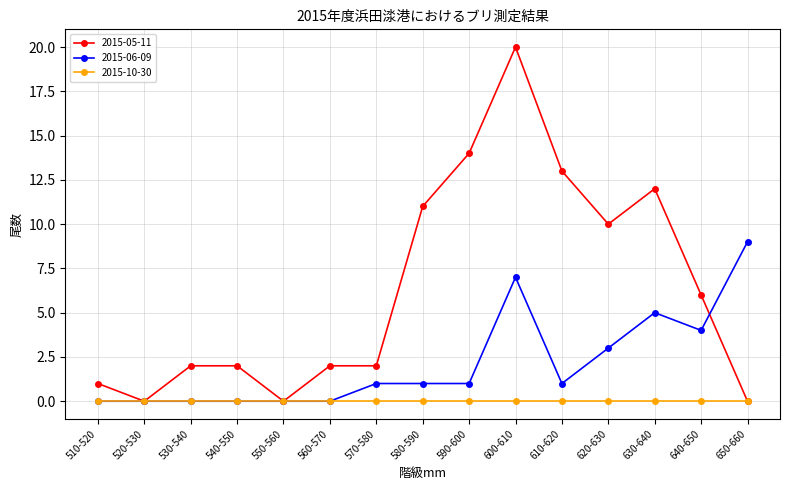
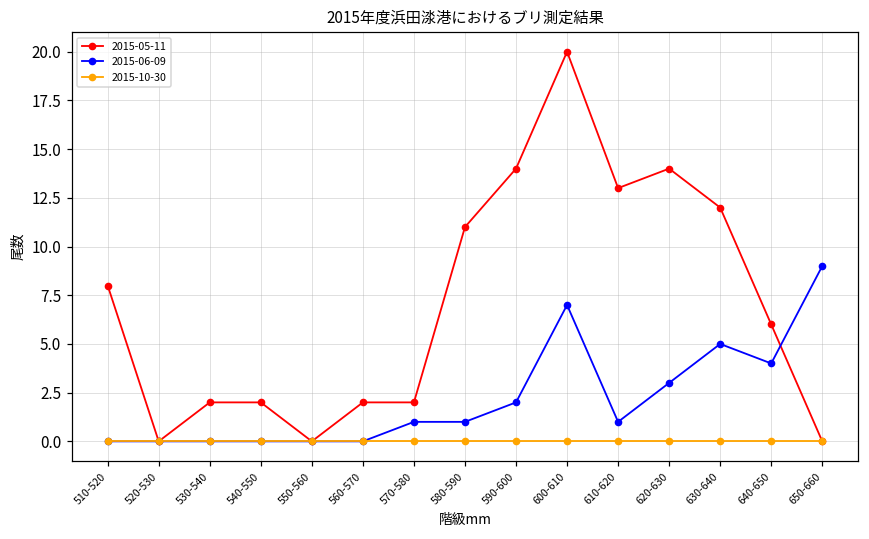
  {
    "2015-05-11": {
-     "510-520": 1,
+     "510-520": 8,
      "530-540": 2,
      "540-550": 2,
      "560-570": 2,
      "570-580": 2,
      "580-590": 11,
      "590-600": 14,
      "600-610": 20,
      "610-620": 13,
-     "620-630": 10,
+     "620-630": 14,
      "630-640": 12,
      "640-650": 6
    },
    "2015-06-09": {
      "570-580": 1,
      "580-590": 1,
-     "590-600": 1,
+     "590-600": 2,
      "600-610": 7,
      "610-620": 1,
      "620-630": 3,
      "630-640": 5,
      "640-650": 4,
      "650-660": 9
    },
    "2015-10-30": {
      "570-580": 0,
      "580-590": 0,
      "590-600": 0,
      "600-610": 0,
      "610-620": 0,
      "620-630": 0,
      "630-640": 0,
      "640-650": 0
    }
  }
